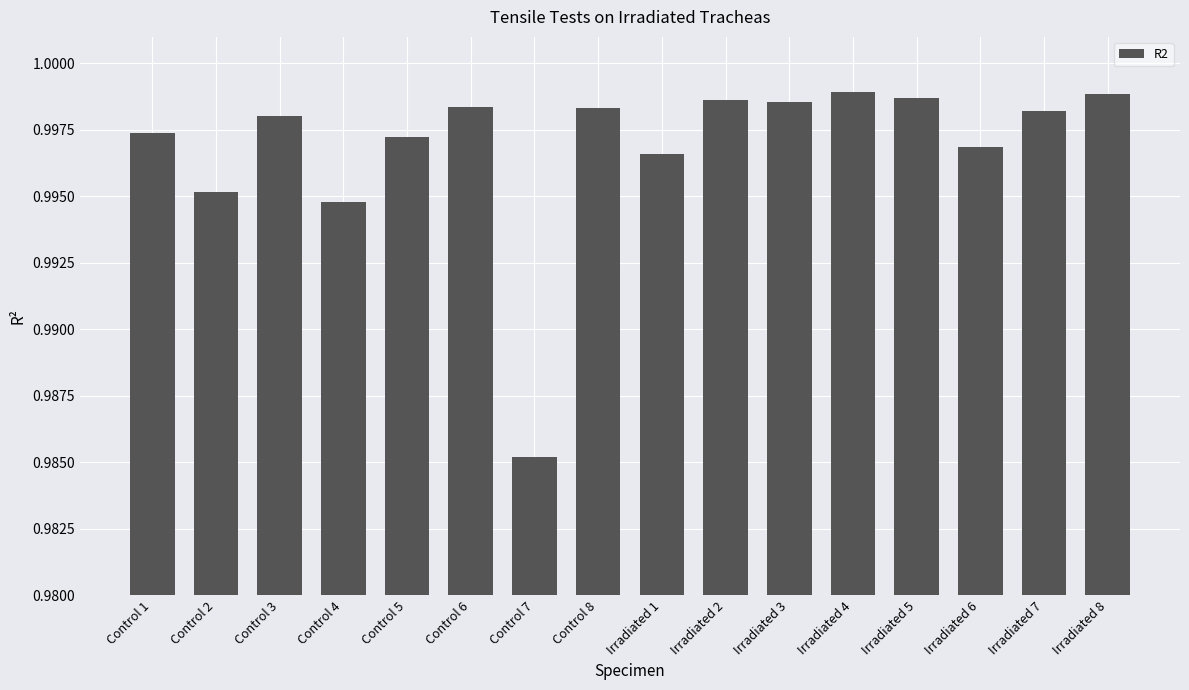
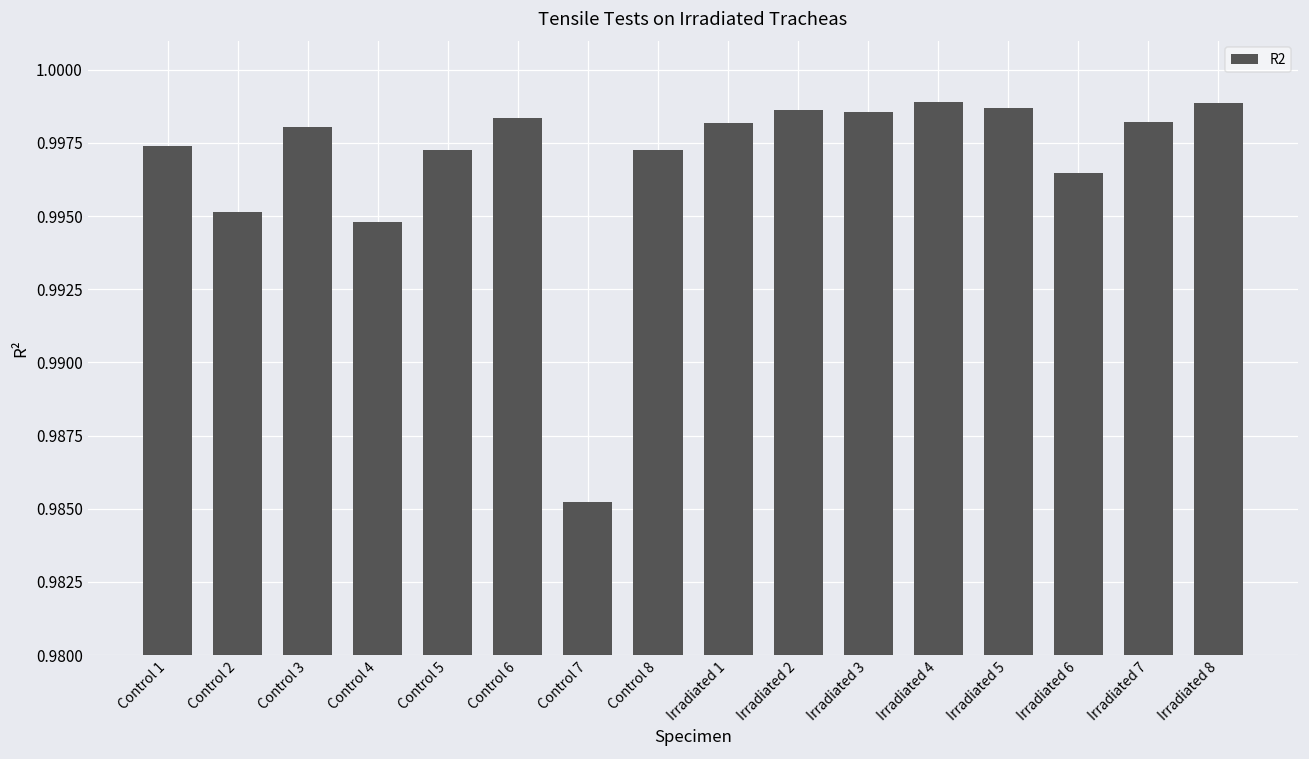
  {
    "Control 1": 0.9974,
    "Control 2": 0.9952,
    "Control 3": 0.9980,
    "Control 4": 0.9948,
    "Control 5": 0.9973,
    "Control 6": 0.9983,
    "Control 7": 0.9852,
-   "Control 8": 0.9983,
-   "Irradiated 1": 0.9966,
+   "Control 8": 0.9973,
+   "Irradiated 1": 0.9982,
    "Irradiated 2": 0.9986,
    "Irradiated 3": 0.9986,
    "Irradiated 4": 0.9989,
    "Irradiated 5": 0.9987,
-   "Irradiated 6": 0.9969,
+   "Irradiated 6": 0.9965,
    "Irradiated 7": 0.9982,
    "Irradiated 8": 0.9989
  }
